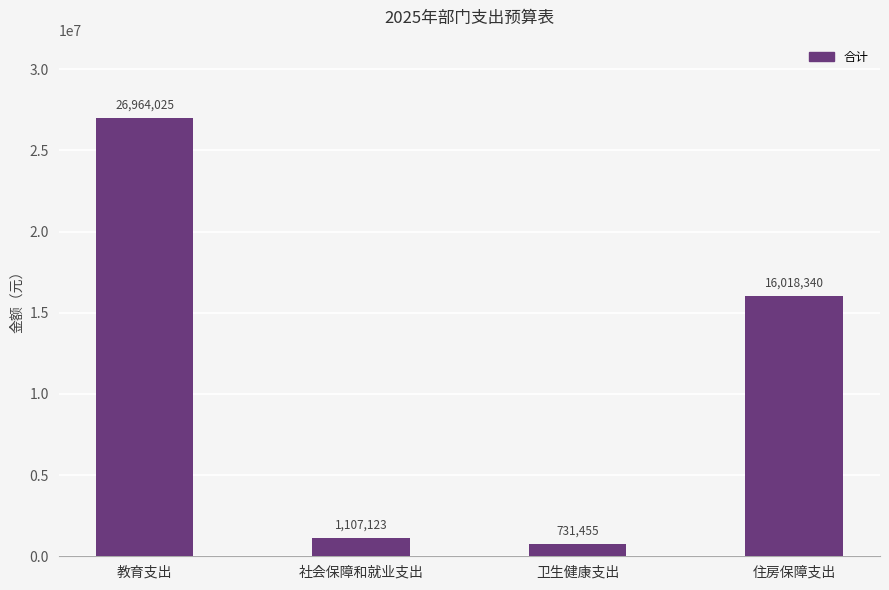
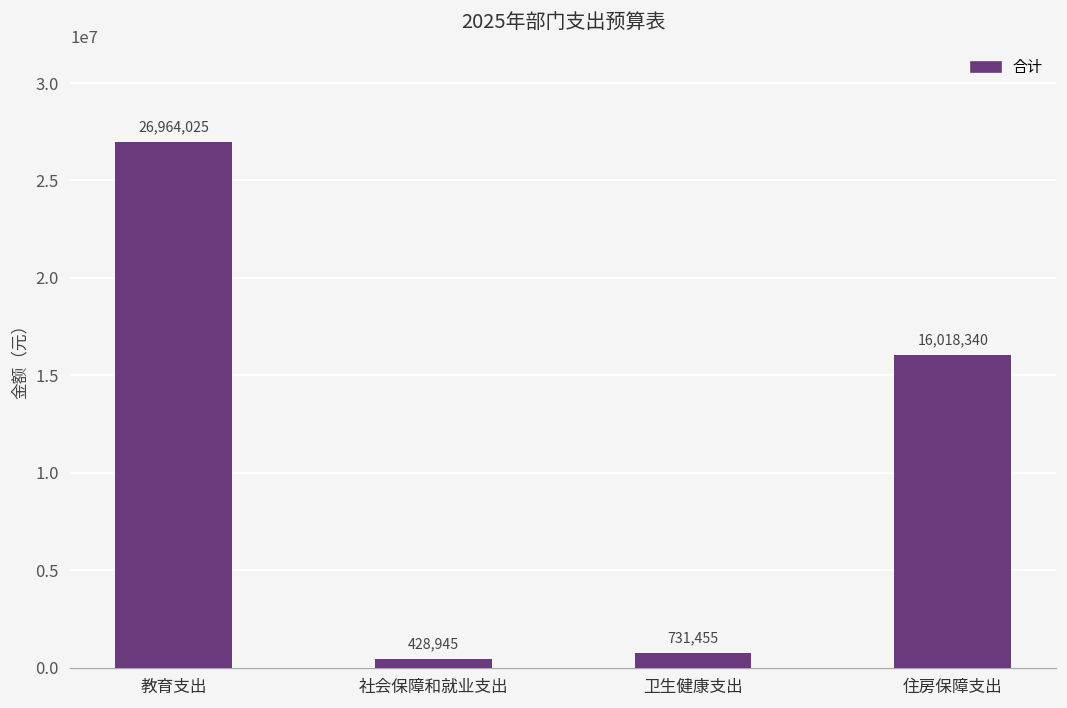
  {
    "教育支出": "26,964,025",
-   "社会保障和就业支出": "1,107,123",
+   "社会保障和就业支出": "428,945",
    "卫生健康支出": "731,455",
    "住房保障支出": "16,018,340"
  }
